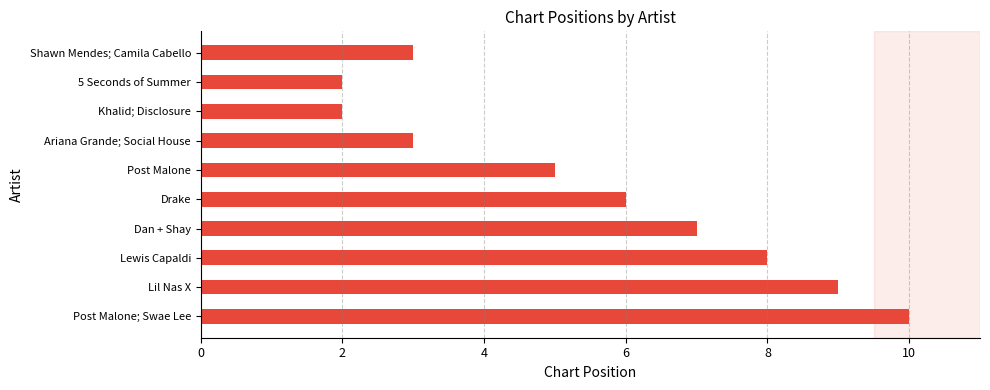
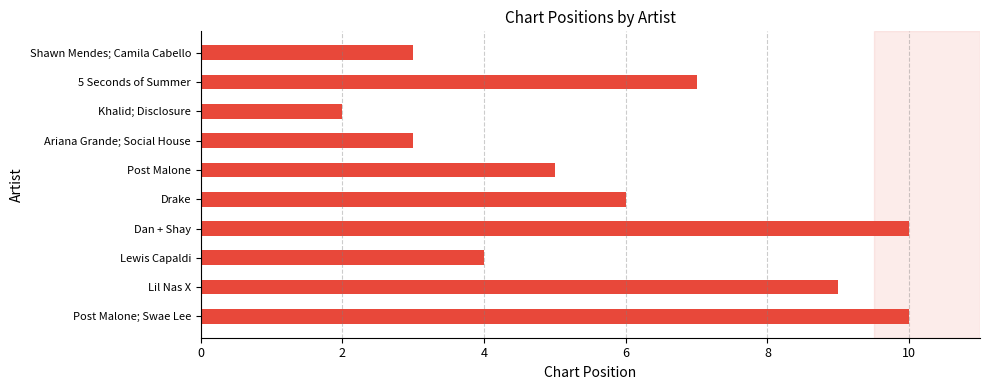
  {
    "Shawn Mendes; Camila Cabello": 3,
-   "5 Seconds of Summer": 2,
+   "5 Seconds of Summer": 7,
    "Khalid; Disclosure": 2,
    "Ariana Grande; Social House": 3,
    "Post Malone": 5,
    "Drake": 6,
-   "Dan + Shay": 7,
-   "Lewis Capaldi": 8,
+   "Dan + Shay": 10,
+   "Lewis Capaldi": 4,
    "Lil Nas X": 9,
    "Post Malone; Swae Lee": 10
  }
